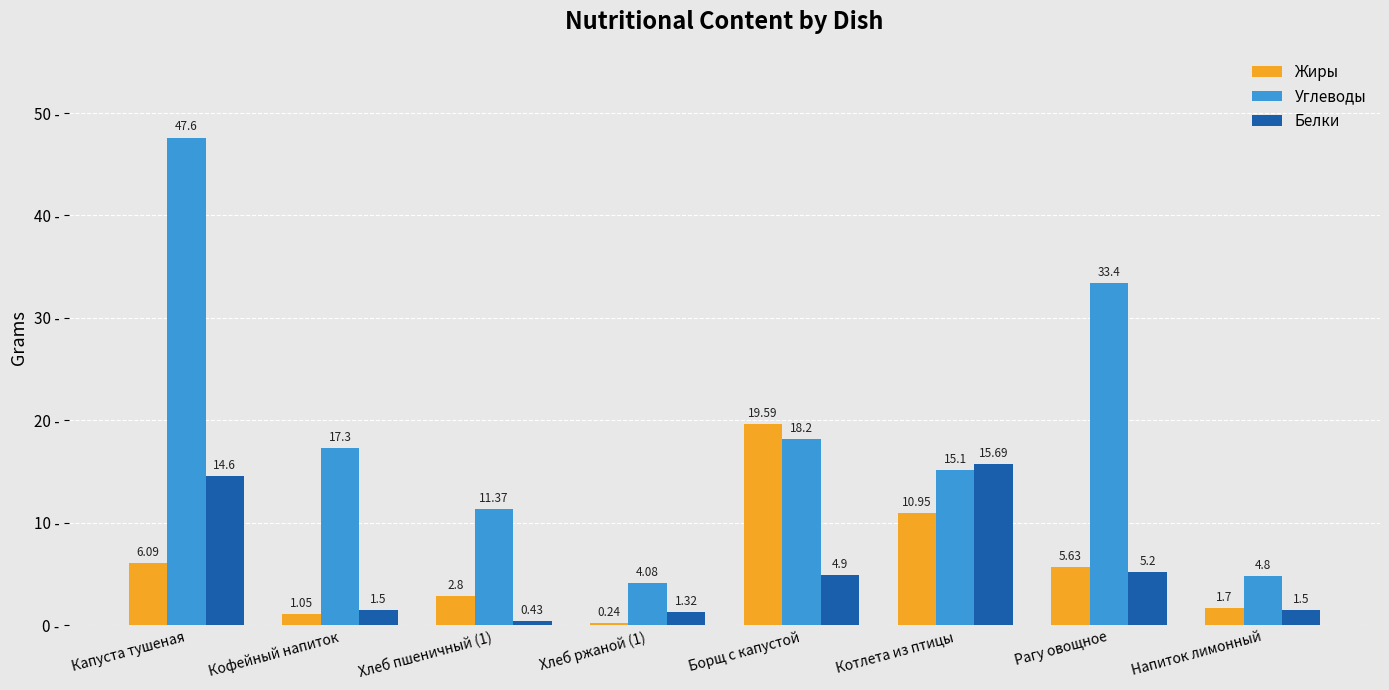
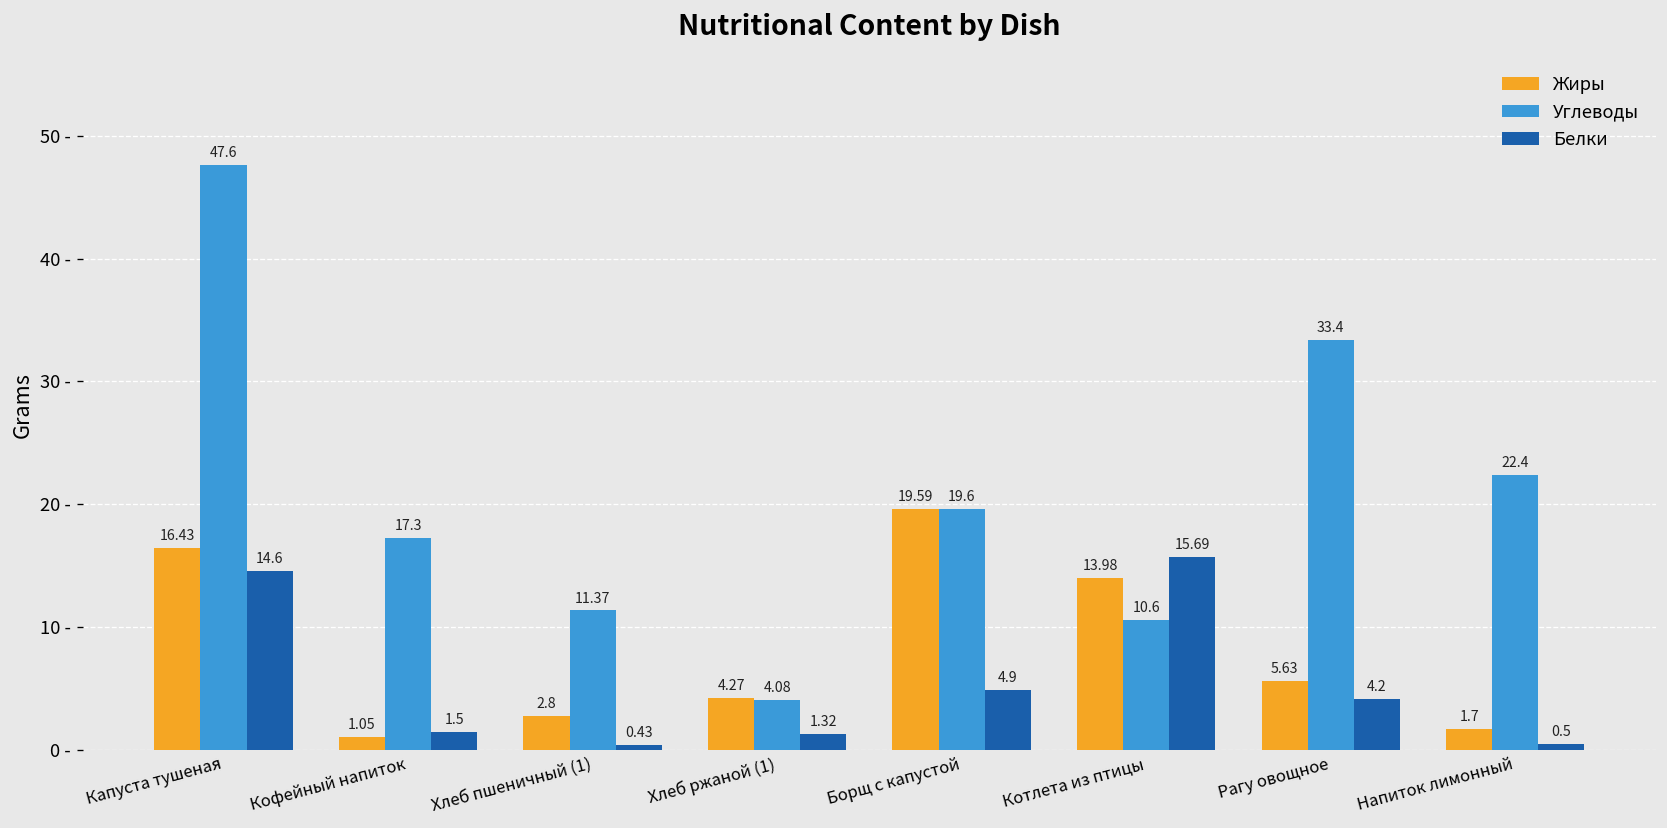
  {
    "Жиры": {
-     "Капуста тушеная": 6.09,
+     "Капуста тушеная": 16.43,
      "Кофейный напиток": 1.05,
      "Хлеб пшеничный (1)": 2.8,
-     "Хлеб ржаной (1)": 0.24,
+     "Хлеб ржаной (1)": 4.27,
      "Борщ с капустой": 19.59,
-     "Котлета из птицы": 10.95,
+     "Котлета из птицы": 13.98,
      "Рагу овощное": 5.63,
      "Напиток лимонный": 1.7
    },
    "Углеводы": {
      "Капуста тушеная": 47.6,
      "Кофейный напиток": 17.3,
      "Хлеб пшеничный (1)": 11.37,
      "Хлеб ржаной (1)": 4.08,
-     "Борщ с капустой": 18.2,
-     "Котлета из птицы": 15.1,
+     "Борщ с капустой": 19.6,
+     "Котлета из птицы": 10.6,
      "Рагу овощное": 33.4,
-     "Напиток лимонный": 4.8
+     "Напиток лимонный": 22.4
    },
    "Белки": {
      "Капуста тушеная": 14.6,
      "Кофейный напиток": 1.5,
      "Хлеб пшеничный (1)": 0.43,
      "Хлеб ржаной (1)": 1.32,
      "Борщ с капустой": 4.9,
      "Котлета из птицы": 15.69,
-     "Рагу овощное": 5.2,
-     "Напиток лимонный": 1.5
+     "Рагу овощное": 4.2,
+     "Напиток лимонный": 0.5
    }
  }
